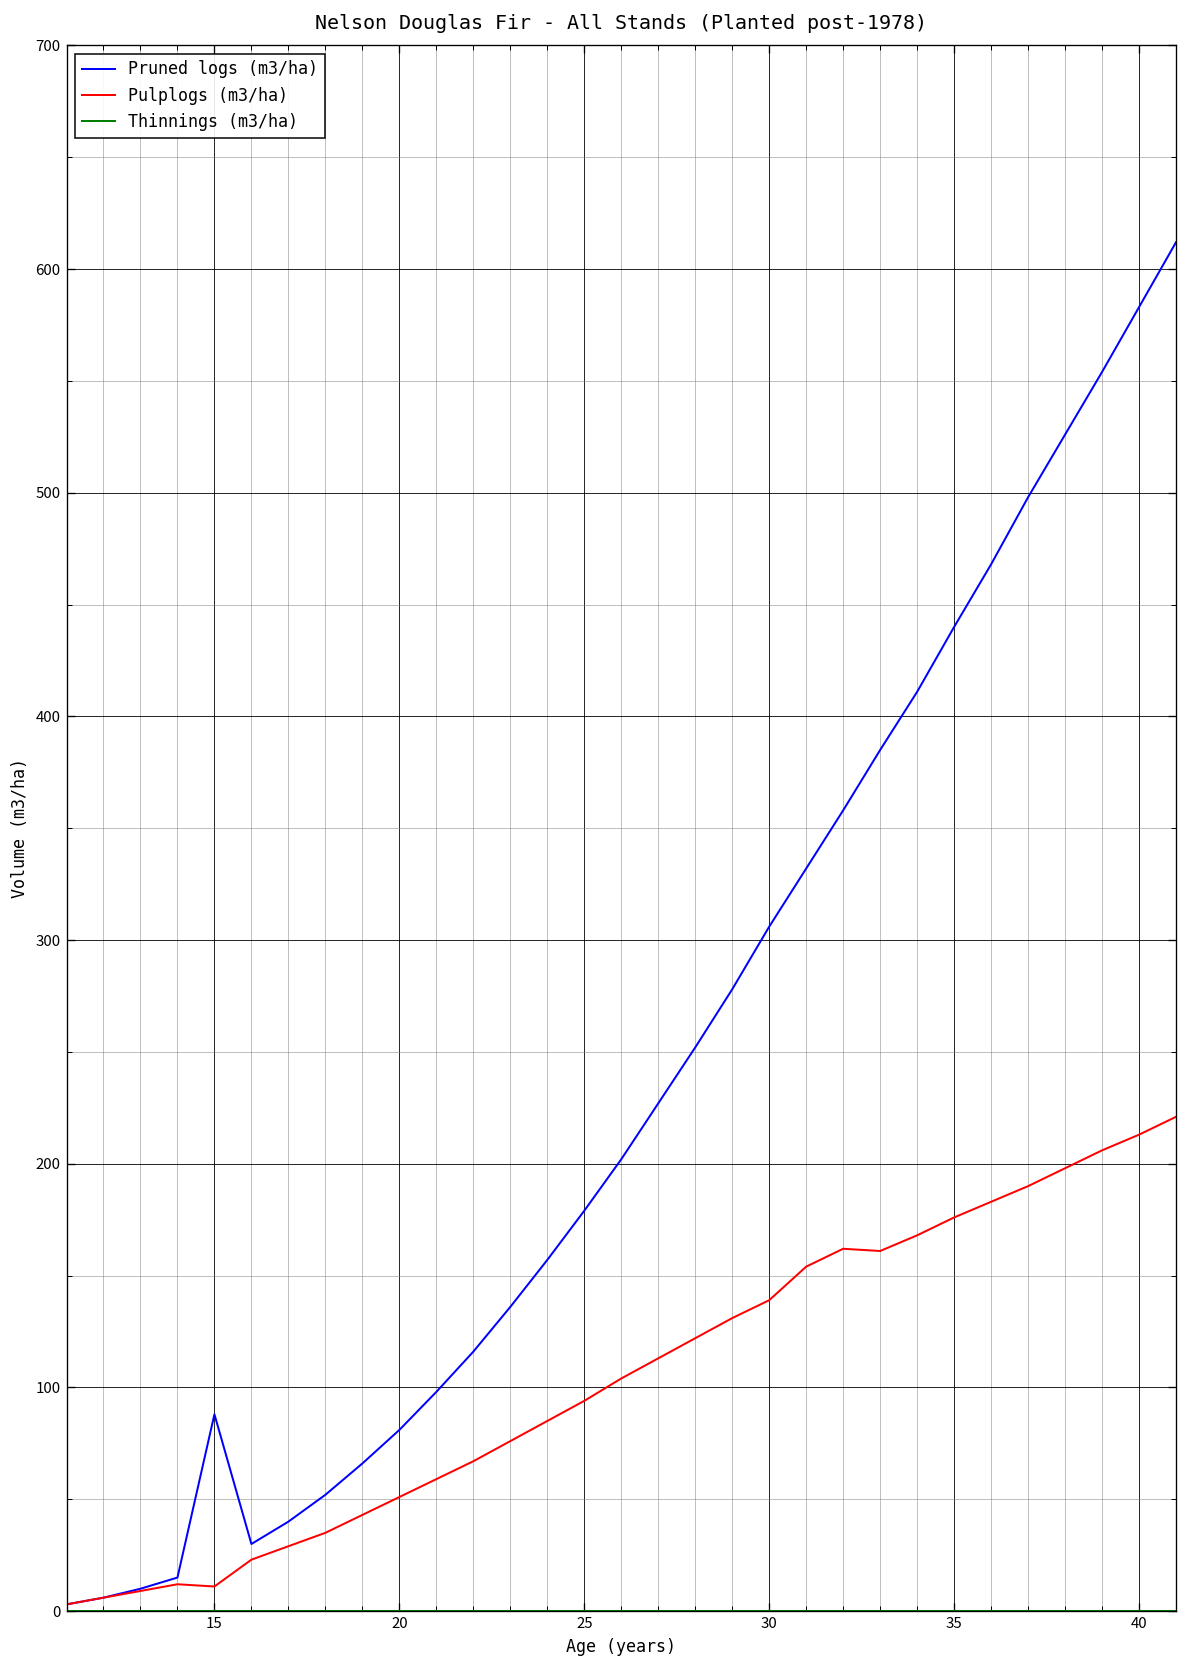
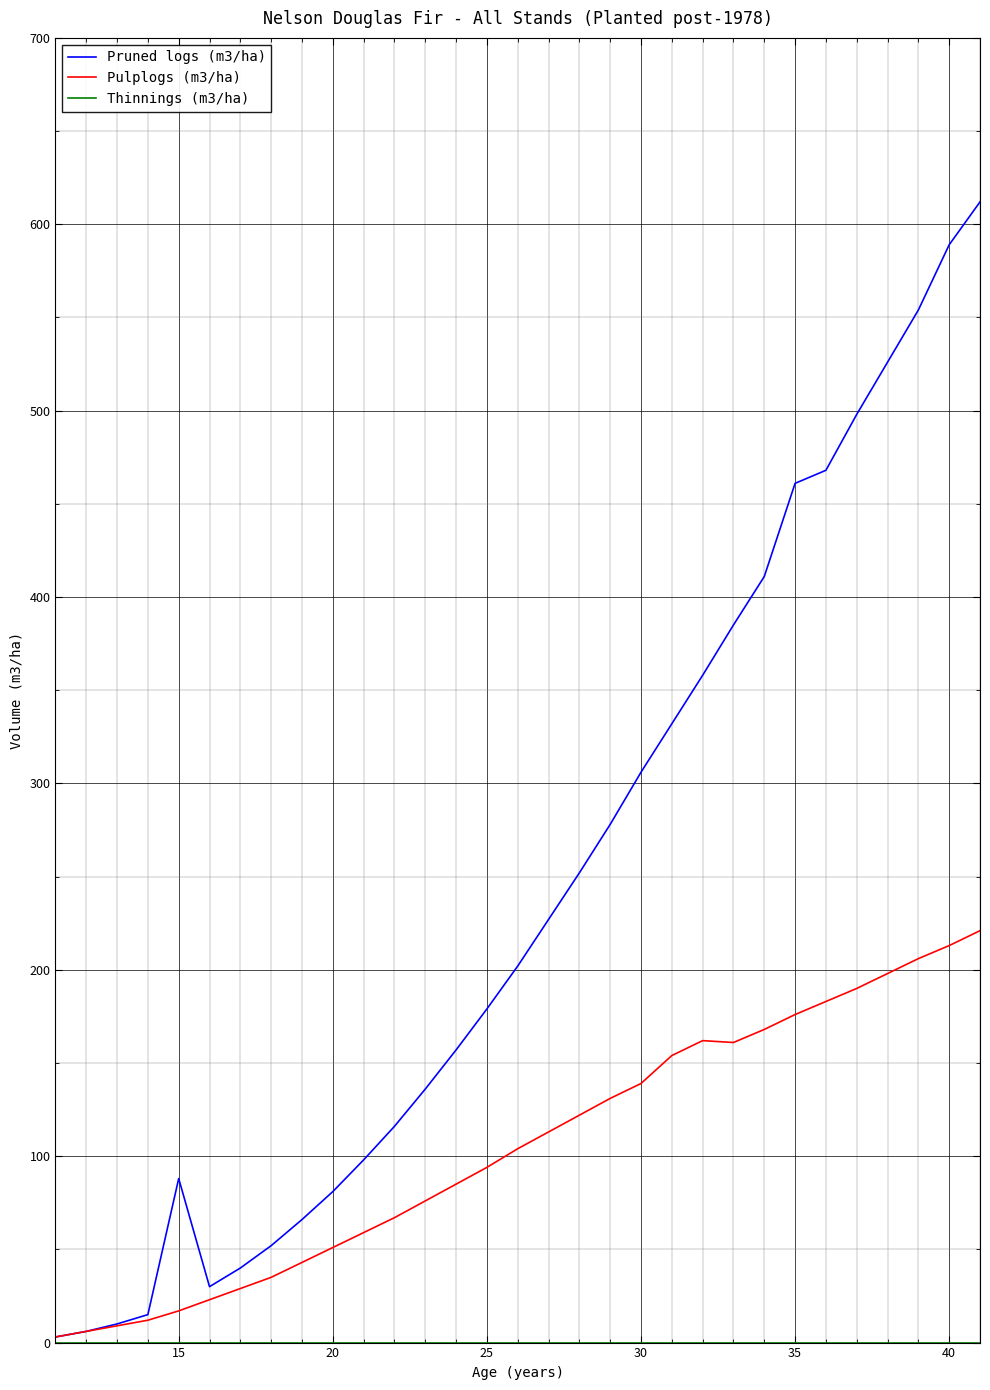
  {
    "Pruned logs (m3/ha)": {
      "15": 88,
      "20": 81,
      "25": 179,
      "30": 306,
-     "35": 440,
-     "40": 583
+     "35": 461,
+     "40": 589
    },
    "Pulplogs (m3/ha)": {
-     "15": 11,
+     "15": 17,
      "20": 51,
      "25": 94,
      "30": 139,
      "35": 176,
      "40": 213
    },
    "Thinnings (m3/ha)": {
      "15": 0,
      "20": 0,
      "25": 0,
      "30": 0,
      "35": 0,
      "40": 0
    }
  }
